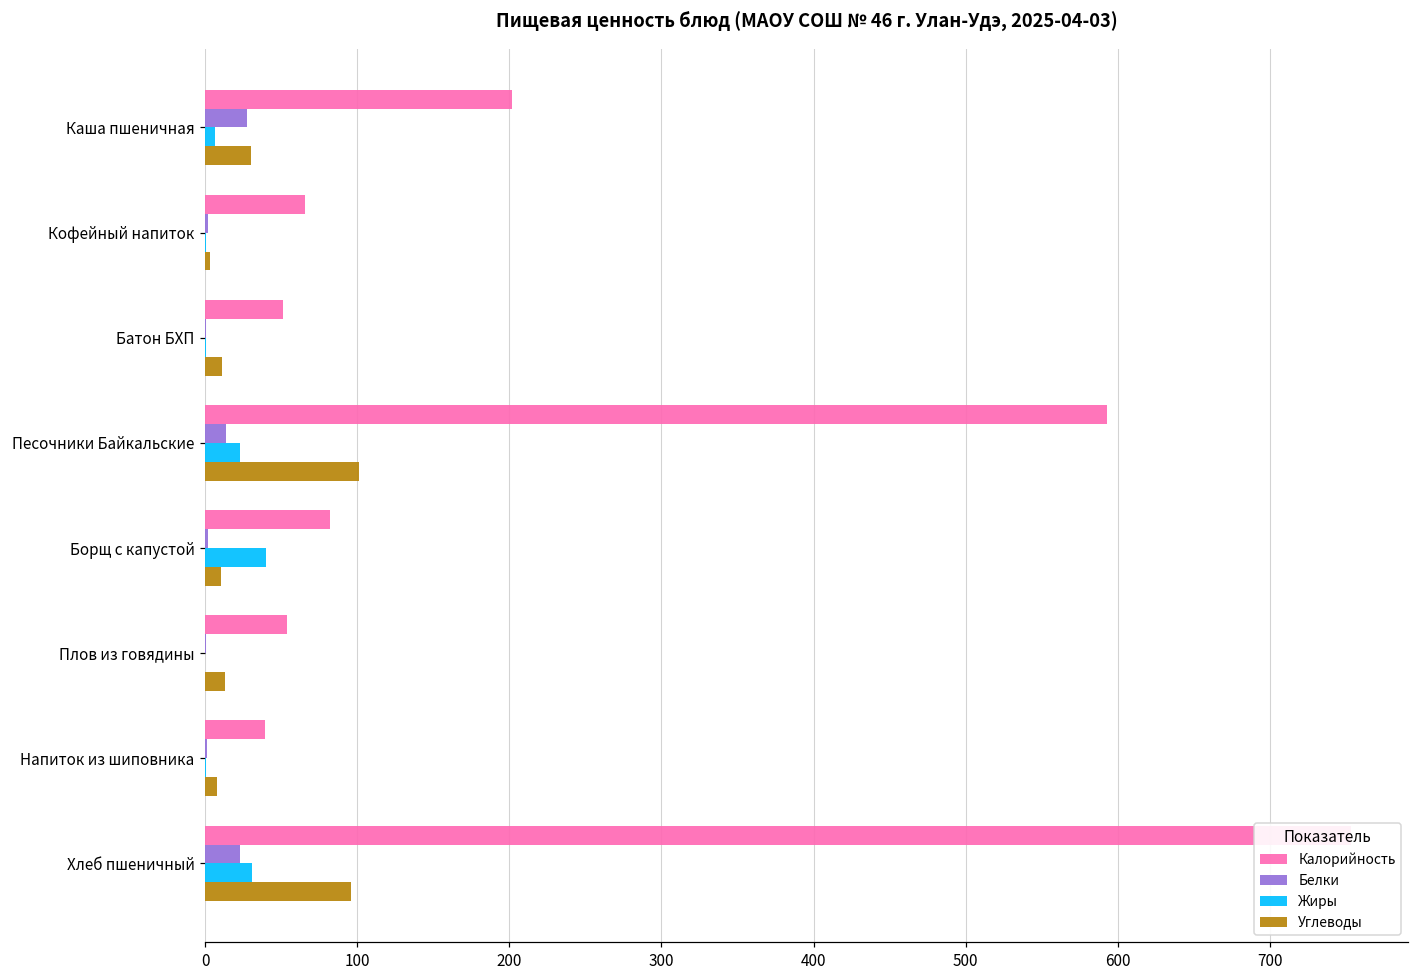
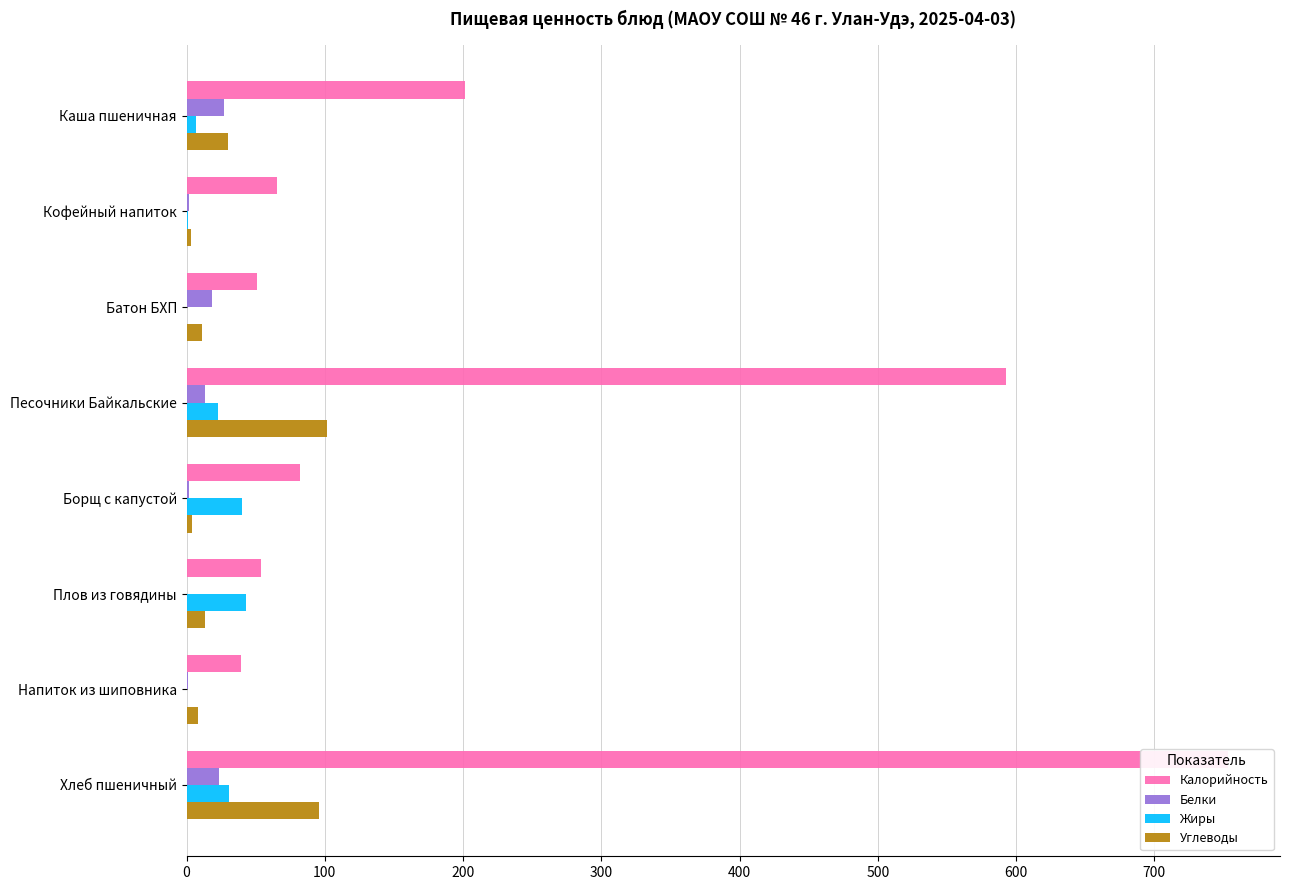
  {
    "Калорийность": {
      "Каша пшеничная": 202,
      "Кофейный напиток": 65,
      "Батон БХП": 51,
      "Песочники Байкальские": 593,
      "Борщ с капустой": 82,
      "Плов из говядины": 54,
      "Напиток из шиповника": 39
    },
    "Белки": {
      "Каша пшеничная": 27,
      "Кофейный напиток": 2,
-     "Батон БХП": 0,
+     "Батон БХП": 18,
      "Песочники Байкальские": 13,
      "Хлеб пшеничный": 23
    },
    "Жиры": {
      "Каша пшеничная": 6,
      "Песочники Байкальские": 23,
      "Борщ с капустой": 40,
-     "Плов из говядины": 0,
+     "Плов из говядины": 43,
      "Хлеб пшеничный": 31
    },
    "Углеводы": {
      "Каша пшеничная": 30,
      "Кофейный напиток": 3,
      "Батон БХП": 11,
      "Песочники Байкальские": 101,
-     "Борщ с капустой": 10,
+     "Борщ с капустой": 4,
      "Плов из говядины": 13,
      "Напиток из шиповника": 8,
      "Хлеб пшеничный": 96
    }
  }
